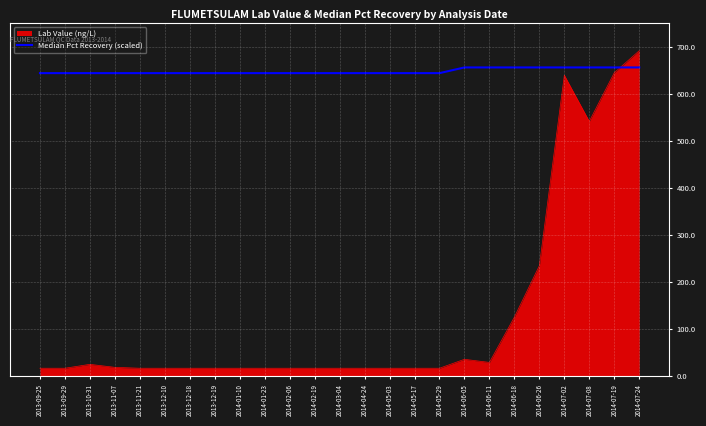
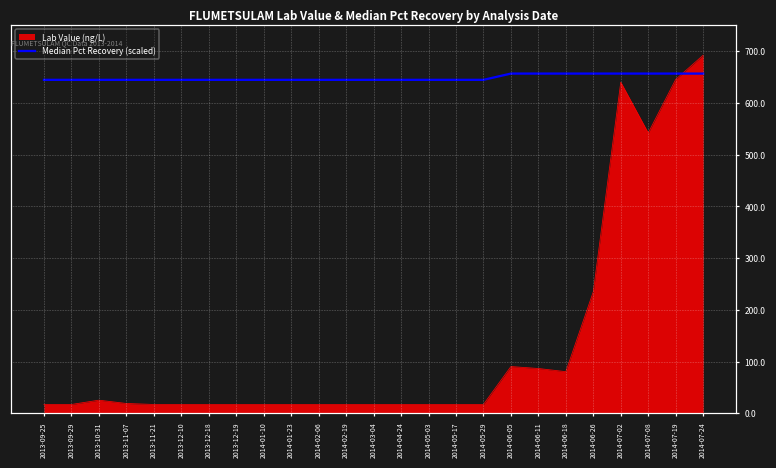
  {
    "Lab Value (ng/L)": {
      "2013-09-25": 20,
      "2013-09-29": 20,
      "2013-10-31": 30,
      "2013-11-07": 20,
      "2013-11-21": 20,
      "2013-12-10": 20,
      "2013-12-18": 20,
      "2013-12-19": 20,
      "2014-01-10": 20,
      "2014-01-23": 20,
      "2014-02-06": 20,
      "2014-02-19": 20,
      "2014-03-04": 20,
      "2014-04-24": 20,
      "2014-05-03": 20,
      "2014-05-17": 20,
      "2014-05-29": 20,
-     "2014-06-05": 40,
-     "2014-06-11": 30,
-     "2014-06-18": 130,
+     "2014-06-05": 90,
+     "2014-06-11": 90,
+     "2014-06-18": 80,
      "2014-06-26": 240,
      "2014-07-02": 640,
      "2014-07-08": 540,
      "2014-07-19": 650,
      "2014-07-24": 690
    },
    "Median Pct Recovery (scaled)": {
      "2013-09-25": 640,
      "2013-09-29": 640,
      "2013-10-31": 640,
      "2013-11-07": 640,
      "2013-11-21": 640,
      "2013-12-10": 640,
      "2013-12-18": 640,
      "2013-12-19": 640,
      "2014-01-10": 640,
      "2014-01-23": 640,
      "2014-02-06": 640,
      "2014-02-19": 640,
      "2014-03-04": 640,
      "2014-04-24": 640,
      "2014-05-03": 640,
      "2014-05-17": 640,
      "2014-05-29": 640,
      "2014-06-05": 660,
      "2014-06-11": 660,
      "2014-06-18": 660,
      "2014-06-26": 660,
      "2014-07-02": 660,
      "2014-07-08": 660,
      "2014-07-19": 660,
      "2014-07-24": 660
    }
  }
